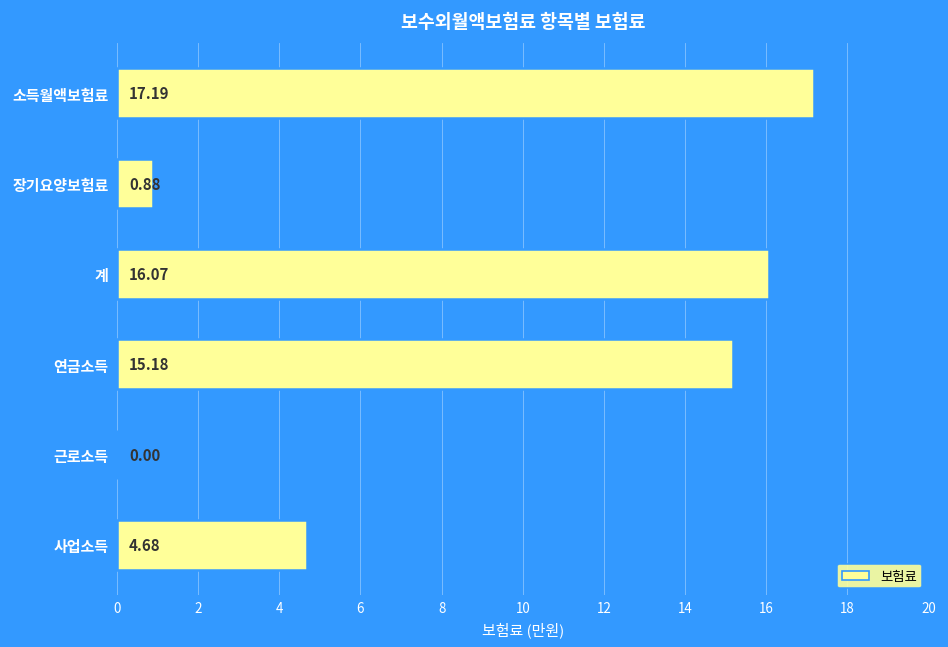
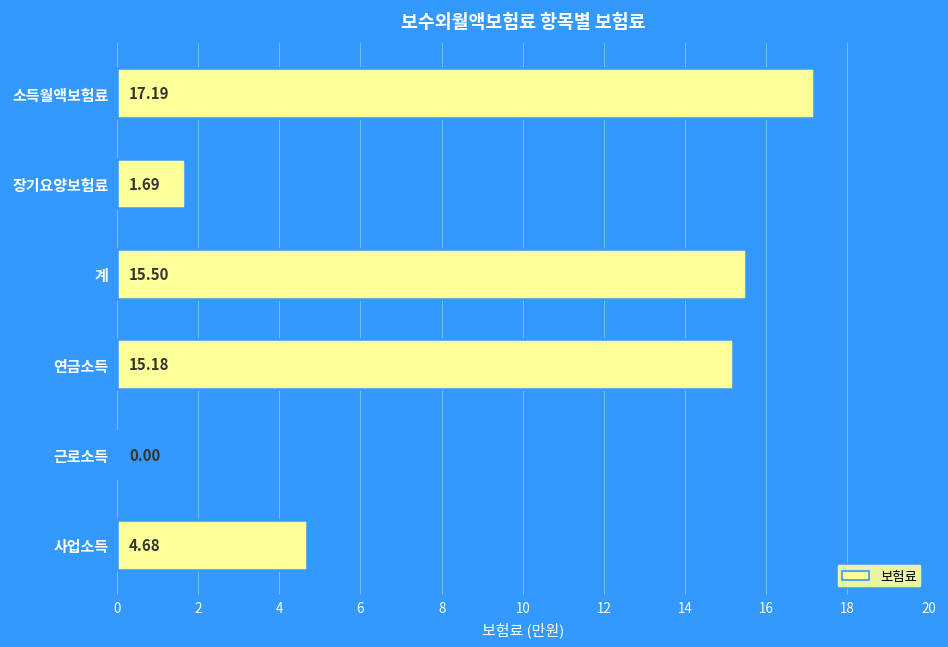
  {
    "소득월액보험료": 17.19,
-   "장기요양보험료": 0.88,
-   "계": 16.07,
+   "장기요양보험료": 1.69,
+   "계": 15.50,
    "연금소득": 15.18,
    "근로소득": 0.00,
    "사업소득": 4.68
  }
